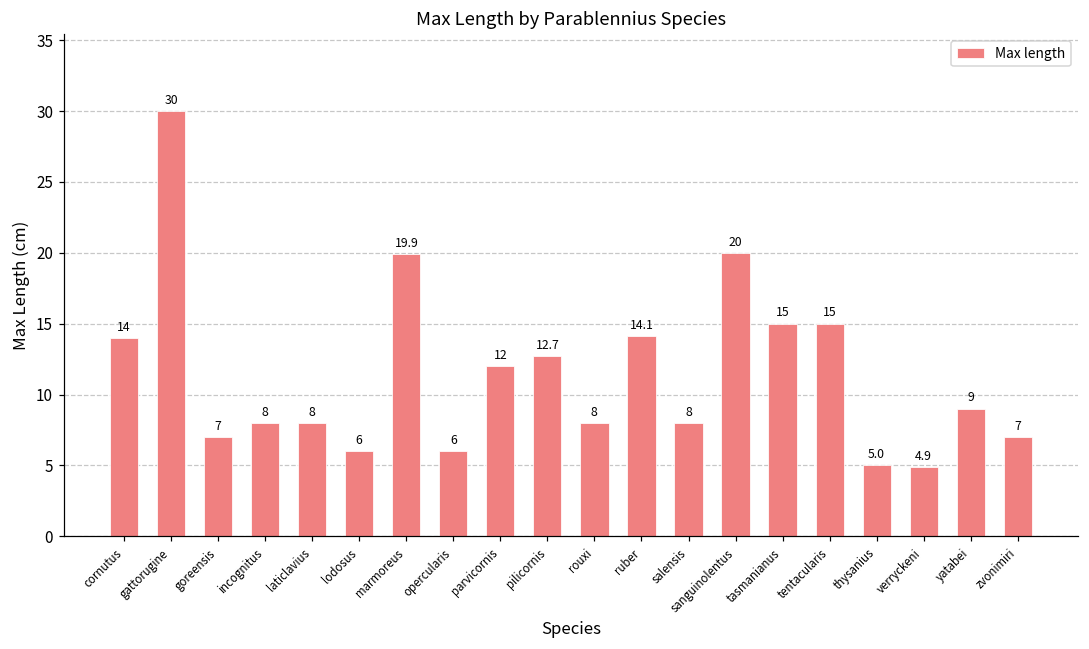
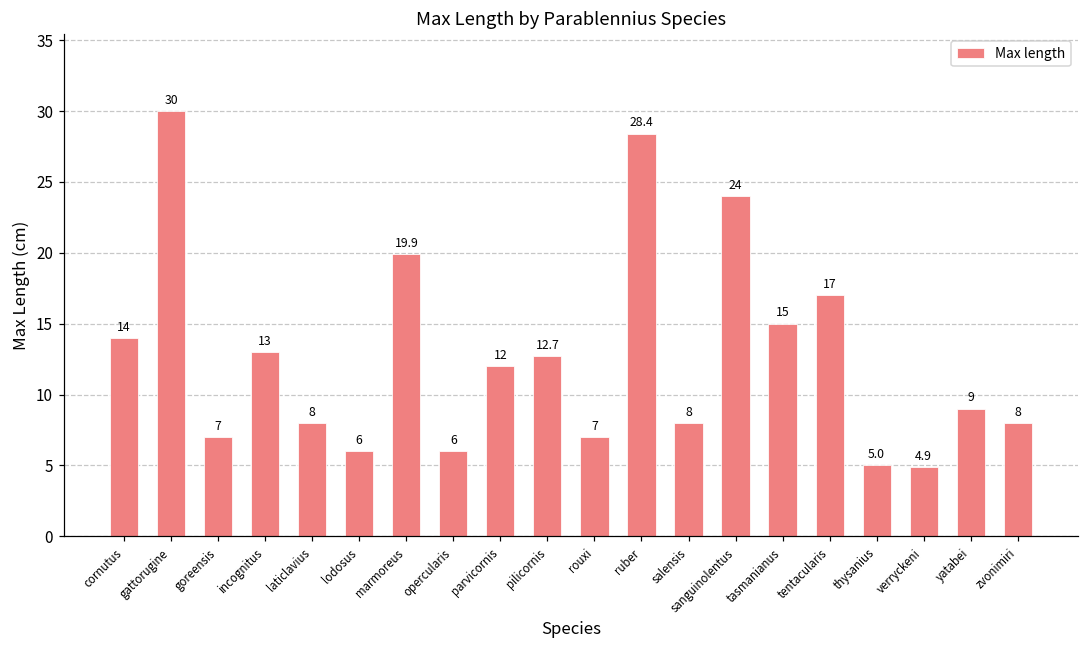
  {
    "cornutus": 14,
    "gattorugine": 30,
    "goreensis": 7,
-   "incognitus": 8,
+   "incognitus": 13,
    "laticlavius": 8,
    "lodosus": 6,
    "marmoreus": 19.9,
    "opercularis": 6,
    "parvicornis": 12,
    "pilicornis": 12.7,
-   "rouxi": 8,
-   "ruber": 14.1,
+   "rouxi": 7,
+   "ruber": 28.4,
    "salensis": 8,
-   "sanguinolentus": 20,
+   "sanguinolentus": 24,
    "tasmanianus": 15,
-   "tentacularis": 15,
+   "tentacularis": 17,
    "thysanius": 5.0,
    "verryckeni": 4.9,
    "yatabei": 9,
-   "zvonimiri": 7
+   "zvonimiri": 8
  }
